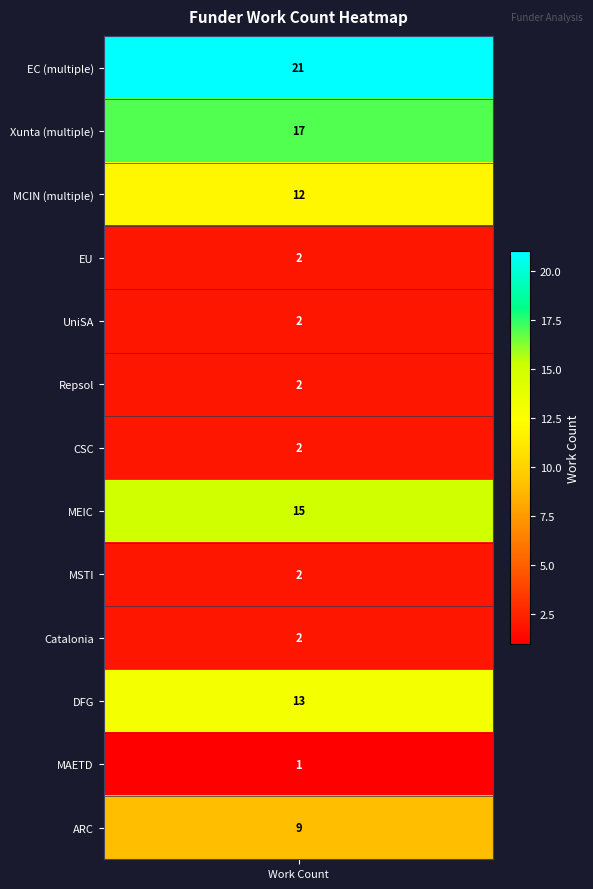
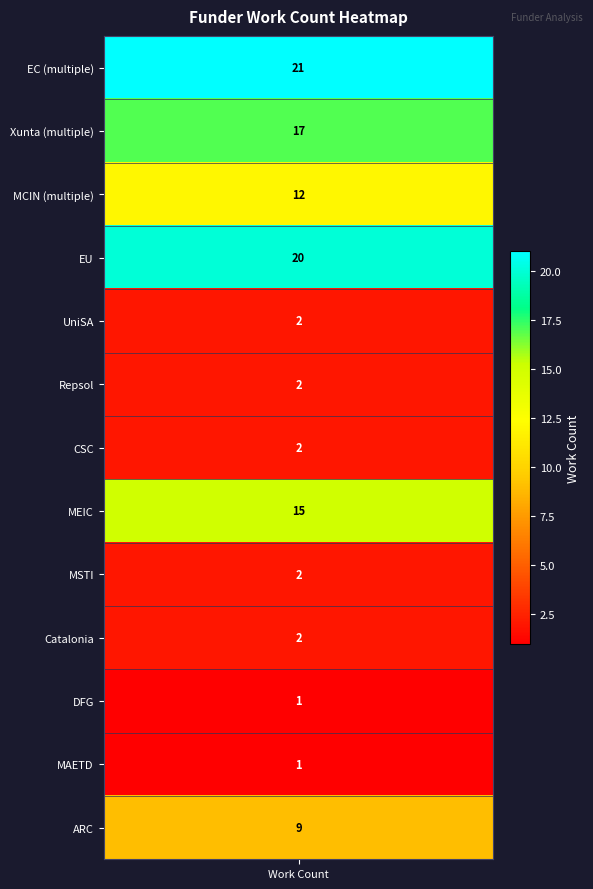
  {
    "EC (multiple)": {
      "Work Count": 21
    },
    "Xunta (multiple)": {
      "Work Count": 17
    },
    "MCIN (multiple)": {
      "Work Count": 12
    },
    "EU": {
-     "Work Count": 2
+     "Work Count": 20
    },
    "UniSA": {
      "Work Count": 2
    },
    "Repsol": {
      "Work Count": 2
    },
    "CSC": {
      "Work Count": 2
    },
    "MEIC": {
      "Work Count": 15
    },
    "MSTI": {
      "Work Count": 2
    },
    "Catalonia": {
      "Work Count": 2
    },
    "DFG": {
-     "Work Count": 13
+     "Work Count": 1
    },
    "MAETD": {
      "Work Count": 1
    },
    "ARC": {
      "Work Count": 9
    }
  }
